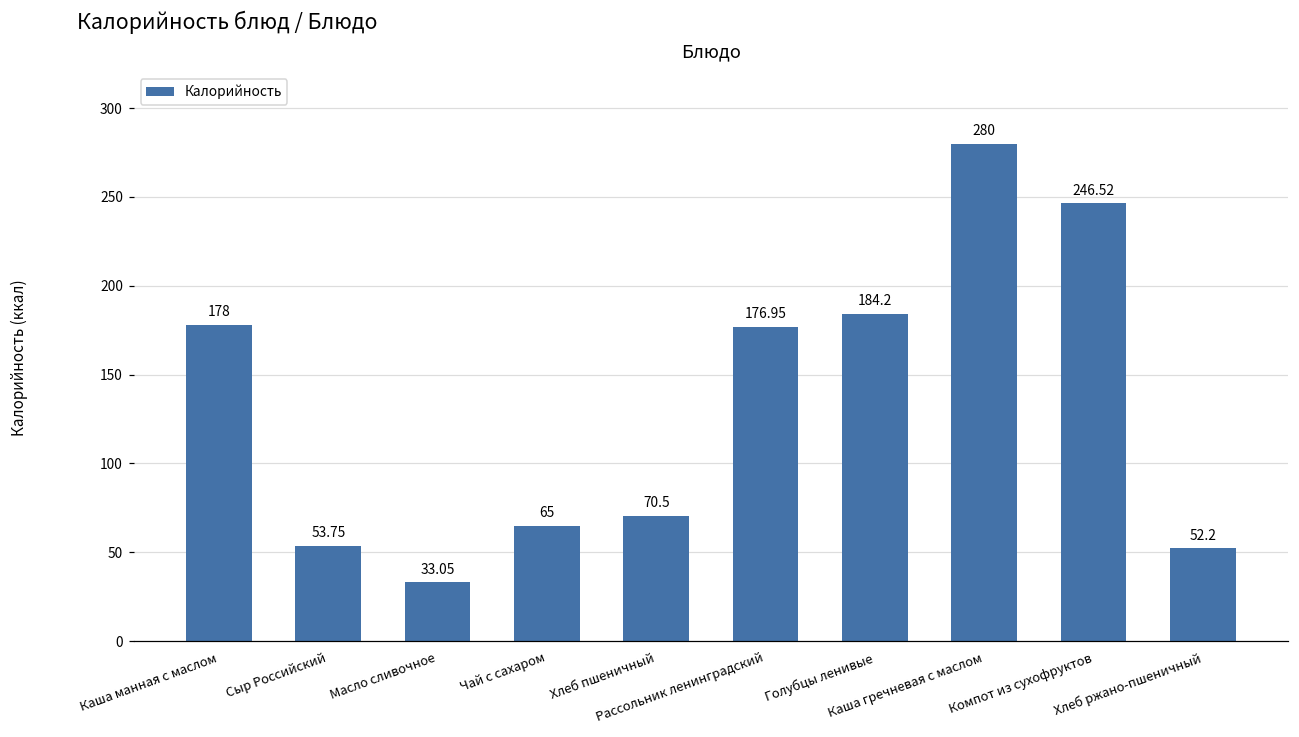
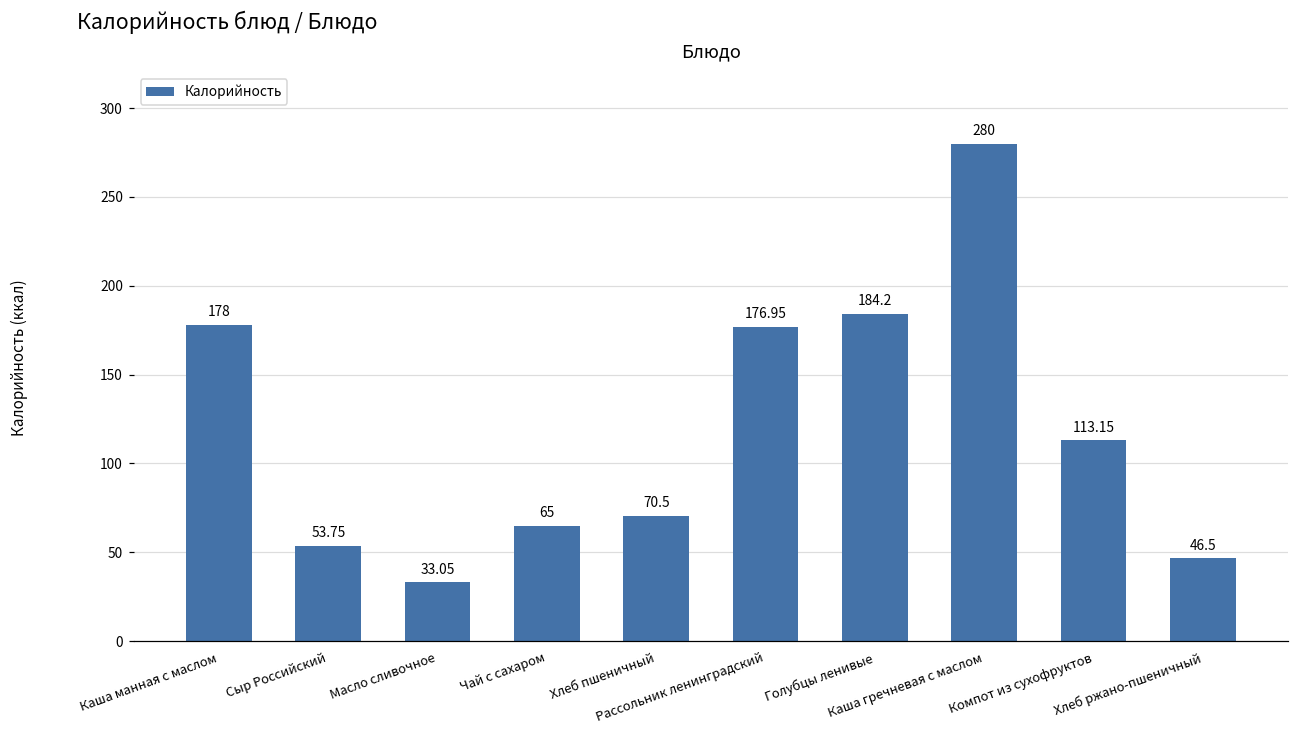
  {
    "Каша манная с маслом": 178,
    "Сыр Российский": 53.75,
    "Масло сливочное": 33.05,
    "Чай с сахаром": 65,
    "Хлеб пшеничный": 70.5,
    "Рассольник ленинградский": 176.95,
    "Голубцы ленивые": 184.2,
    "Каша гречневая с маслом": 280,
-   "Компот из сухофруктов": 246.52,
-   "Хлеб ржано-пшеничный": 52.2
+   "Компот из сухофруктов": 113.15,
+   "Хлеб ржано-пшеничный": 46.5
  }
